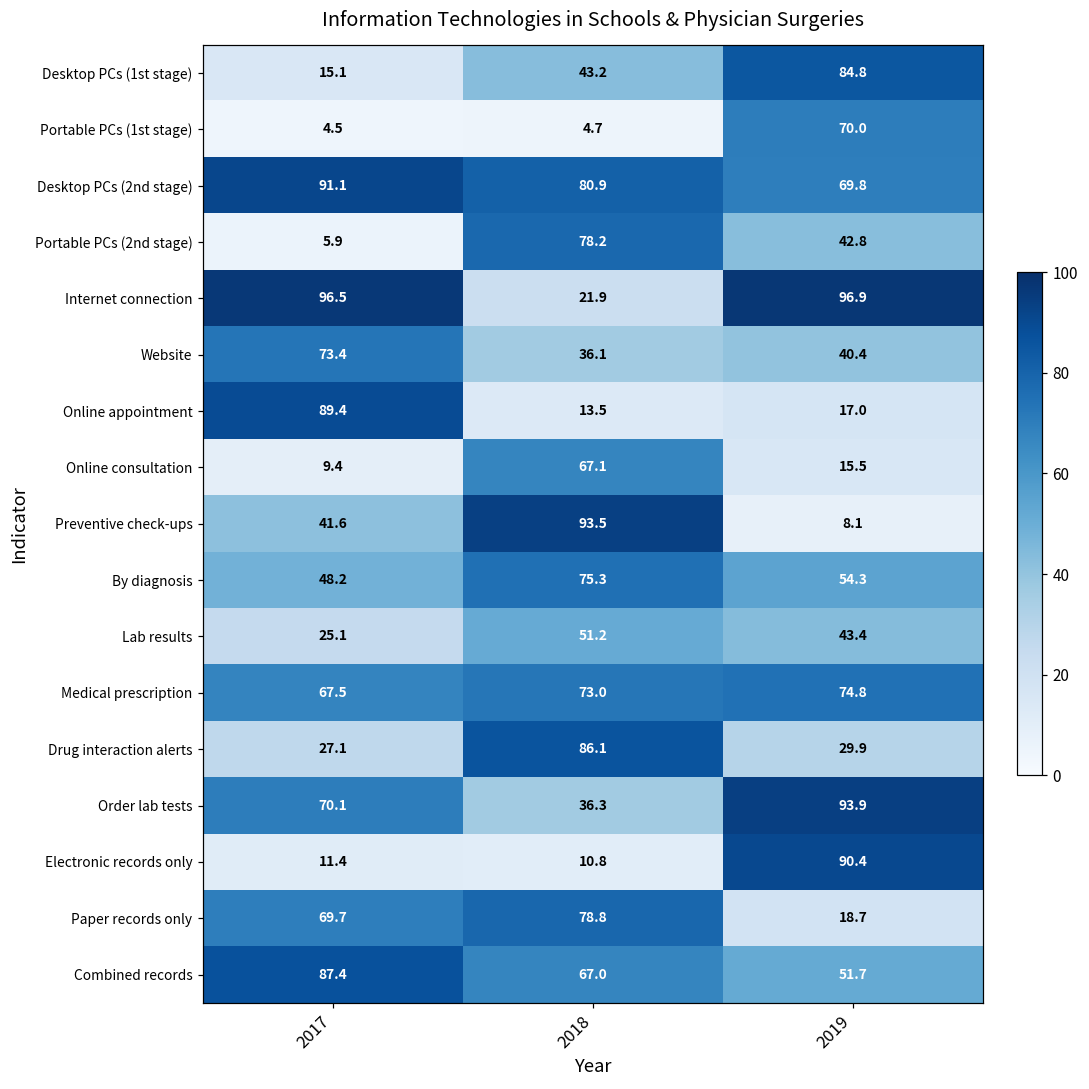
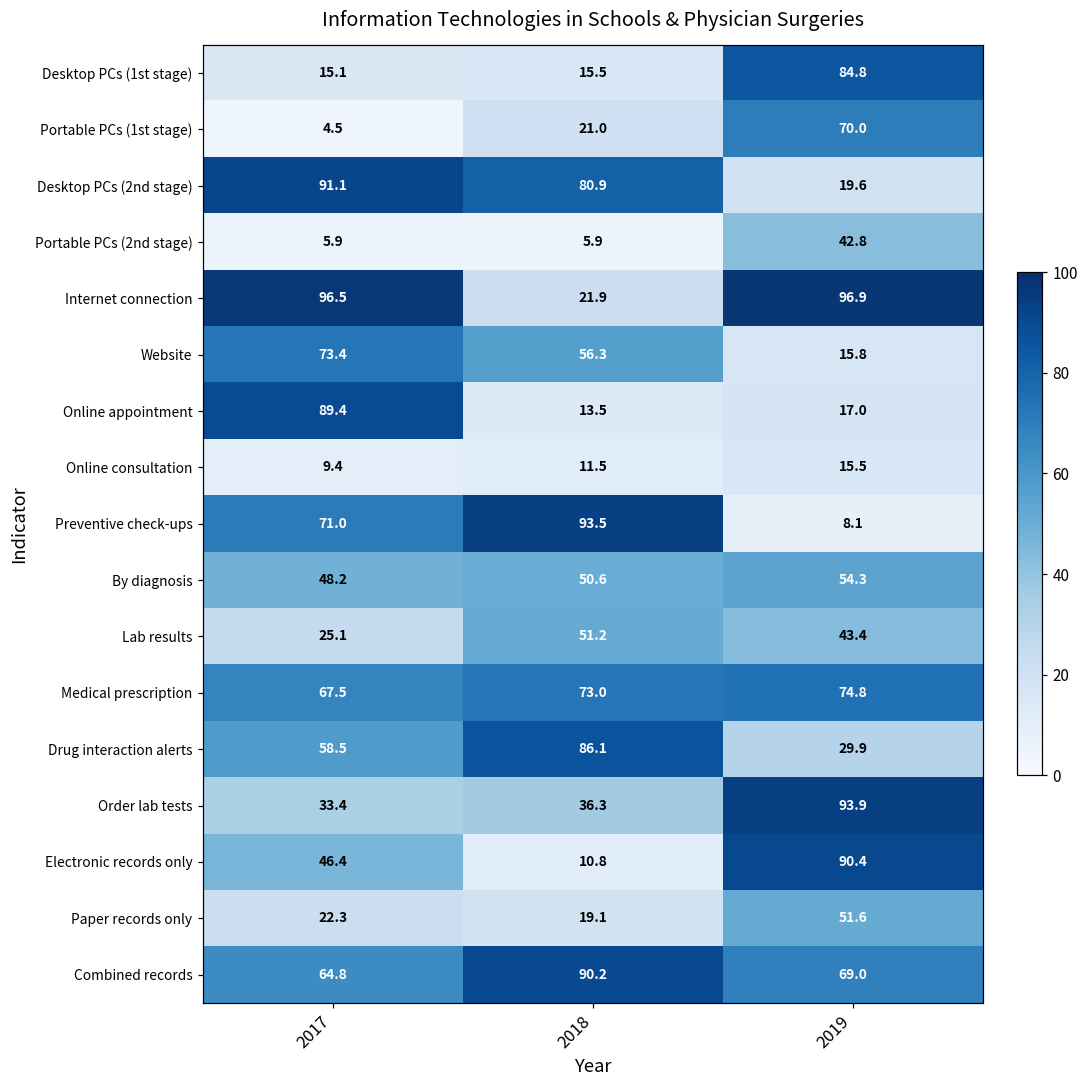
  {
    "Desktop PCs (1st stage)": {
      "2017": 15.1,
-     "2018": 43.2,
+     "2018": 15.5,
      "2019": 84.8
    },
    "Portable PCs (1st stage)": {
      "2017": 4.5,
-     "2018": 4.7,
+     "2018": 21.0,
      "2019": 70.0
    },
    "Desktop PCs (2nd stage)": {
      "2017": 91.1,
      "2018": 80.9,
-     "2019": 69.8
+     "2019": 19.6
    },
    "Portable PCs (2nd stage)": {
      "2017": 5.9,
-     "2018": 78.2,
+     "2018": 5.9,
      "2019": 42.8
    },
    "Internet connection": {
      "2017": 96.5,
      "2018": 21.9,
      "2019": 96.9
    },
    "Website": {
      "2017": 73.4,
-     "2018": 36.1,
-     "2019": 40.4
+     "2018": 56.3,
+     "2019": 15.8
    },
    "Online appointment": {
      "2017": 89.4,
      "2018": 13.5,
      "2019": 17.0
    },
    "Online consultation": {
      "2017": 9.4,
-     "2018": 67.1,
+     "2018": 11.5,
      "2019": 15.5
    },
    "Preventive check-ups": {
-     "2017": 41.6,
+     "2017": 71.0,
      "2018": 93.5,
      "2019": 8.1
    },
    "By diagnosis": {
      "2017": 48.2,
-     "2018": 75.3,
+     "2018": 50.6,
      "2019": 54.3
    },
    "Lab results": {
      "2017": 25.1,
      "2018": 51.2,
      "2019": 43.4
    },
    "Medical prescription": {
      "2017": 67.5,
      "2018": 73.0,
      "2019": 74.8
    },
    "Drug interaction alerts": {
-     "2017": 27.1,
+     "2017": 58.5,
      "2018": 86.1,
      "2019": 29.9
    },
    "Order lab tests": {
-     "2017": 70.1,
+     "2017": 33.4,
      "2018": 36.3,
      "2019": 93.9
    },
    "Electronic records only": {
-     "2017": 11.4,
+     "2017": 46.4,
      "2018": 10.8,
      "2019": 90.4
    },
    "Paper records only": {
-     "2017": 69.7,
-     "2018": 78.8,
-     "2019": 18.7
+     "2017": 22.3,
+     "2018": 19.1,
+     "2019": 51.6
    },
    "Combined records": {
-     "2017": 87.4,
-     "2018": 67.0,
-     "2019": 51.7
+     "2017": 64.8,
+     "2018": 90.2,
+     "2019": 69.0
    }
  }
